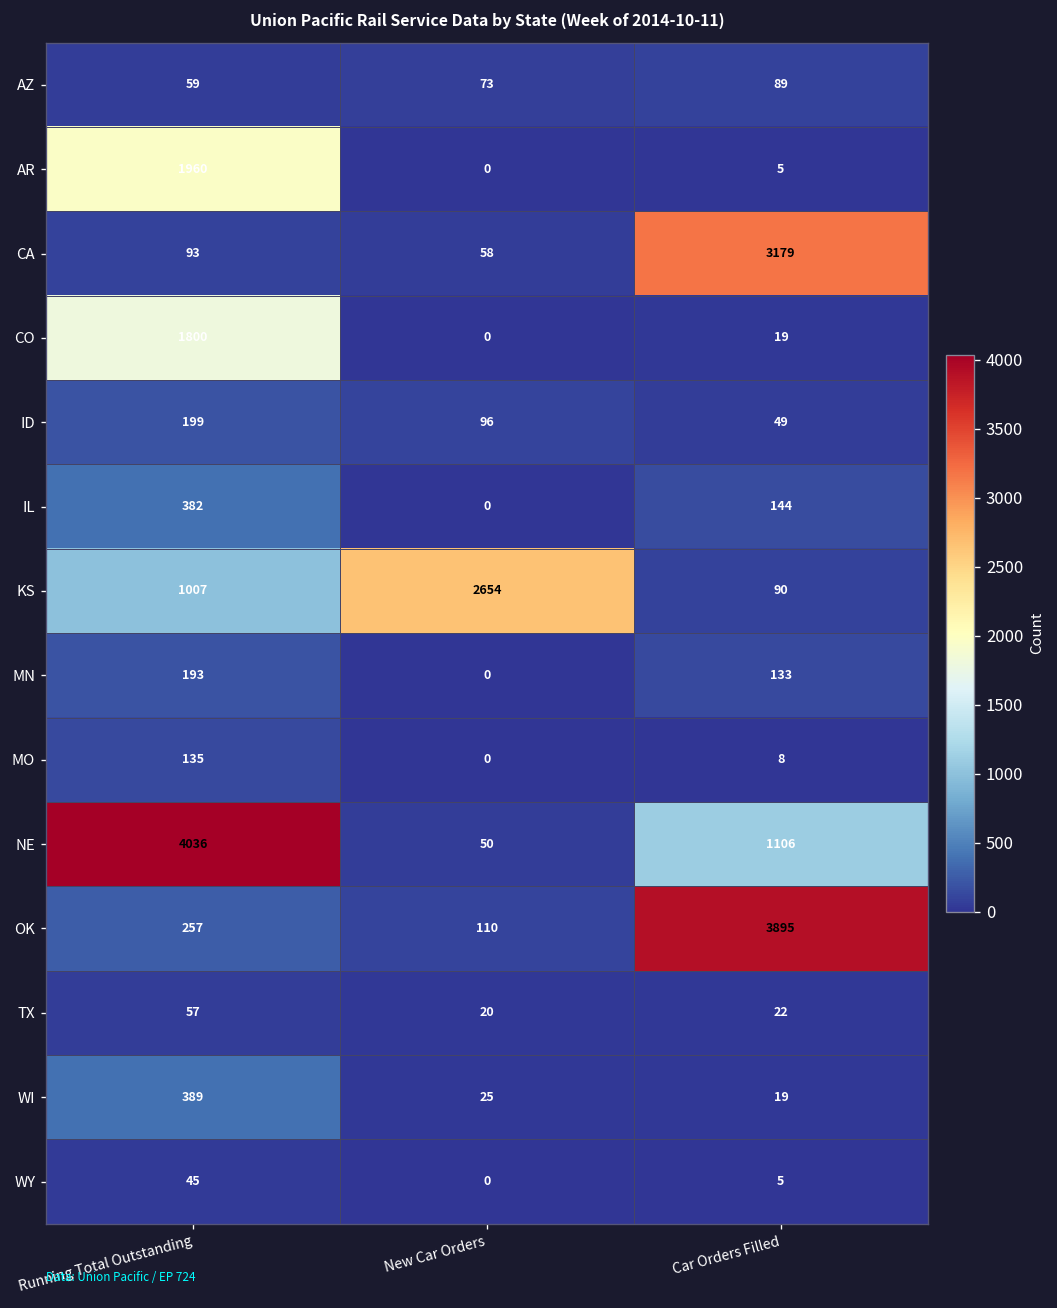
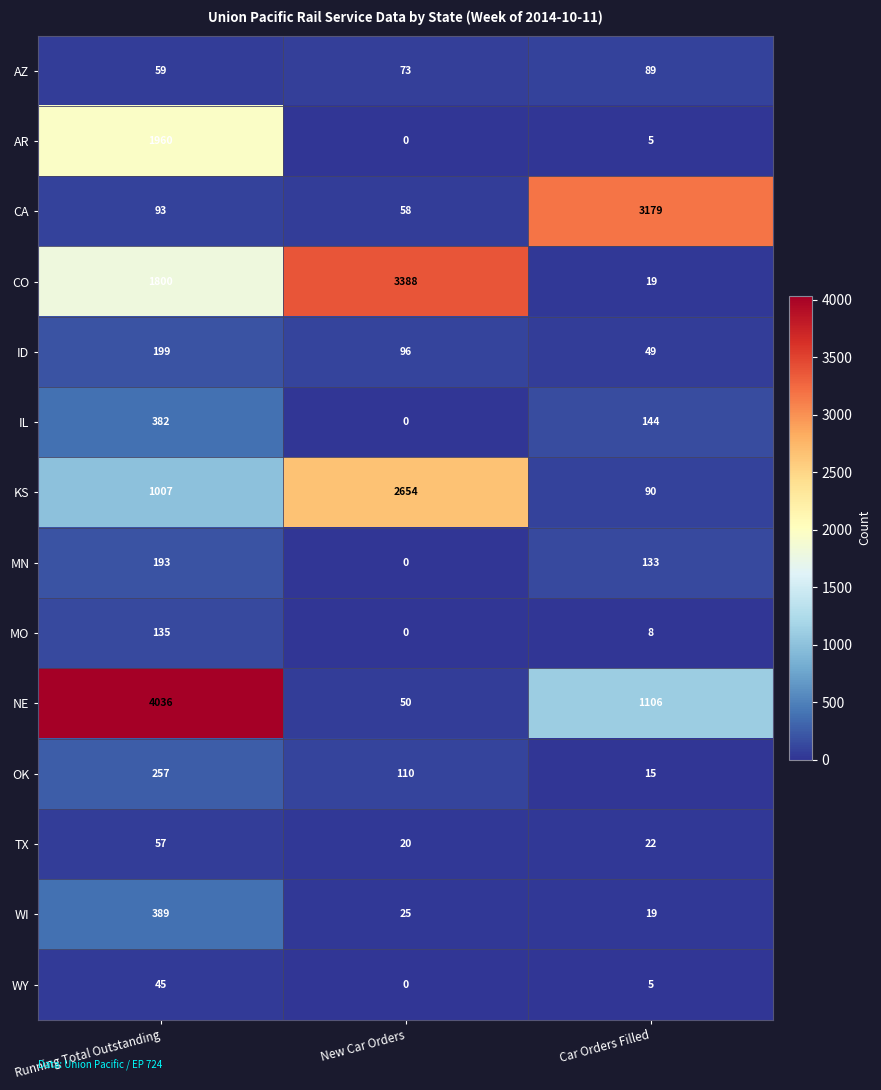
  {
    "AZ": {
      "Running Total Outstanding": 59,
      "New Car Orders": 73,
      "Car Orders Filled": 89
    },
    "AR": {
      "Running Total Outstanding": 1960,
      "New Car Orders": 0,
      "Car Orders Filled": 5
    },
    "CA": {
      "Running Total Outstanding": 93,
      "New Car Orders": 58,
      "Car Orders Filled": 3179
    },
    "CO": {
-     "New Car Orders": 0,
+     "New Car Orders": 3388,
      "Car Orders Filled": 19
    },
    "ID": {
      "Running Total Outstanding": 199,
      "New Car Orders": 96,
      "Car Orders Filled": 49
    },
    "IL": {
      "Running Total Outstanding": 382,
      "New Car Orders": 0,
      "Car Orders Filled": 144
    },
    "KS": {
      "Running Total Outstanding": 1007,
      "New Car Orders": 2654,
      "Car Orders Filled": 90
    },
    "MN": {
      "Running Total Outstanding": 193,
      "New Car Orders": 0,
      "Car Orders Filled": 133
    },
    "MO": {
      "Running Total Outstanding": 135,
      "New Car Orders": 0,
      "Car Orders Filled": 8
    },
    "NE": {
      "Running Total Outstanding": 4036,
      "New Car Orders": 50,
      "Car Orders Filled": 1106
    },
    "OK": {
      "Running Total Outstanding": 257,
      "New Car Orders": 110,
-     "Car Orders Filled": 3895
+     "Car Orders Filled": 15
    },
    "TX": {
      "Running Total Outstanding": 57,
      "New Car Orders": 20,
      "Car Orders Filled": 22
    },
    "WI": {
      "Running Total Outstanding": 389,
      "New Car Orders": 25,
      "Car Orders Filled": 19
    },
    "WY": {
      "Running Total Outstanding": 45,
      "New Car Orders": 0,
      "Car Orders Filled": 5
    }
  }
